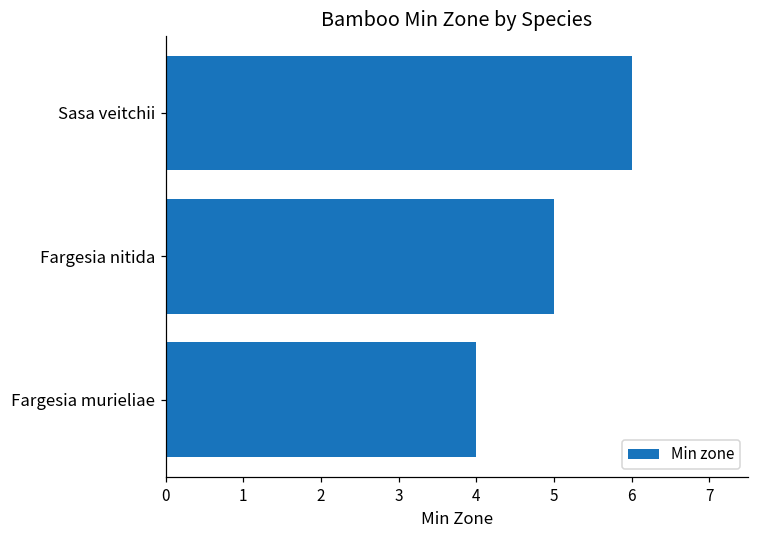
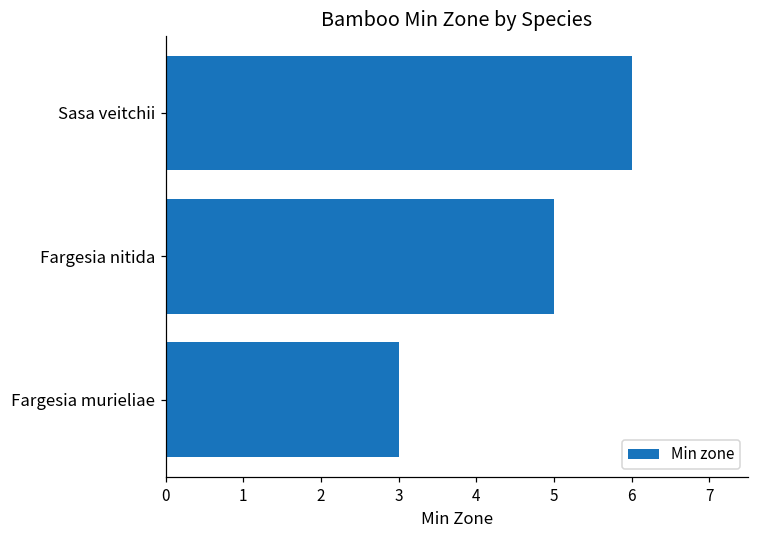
  {
    "Sasa veitchii": 6,
    "Fargesia nitida": 5,
-   "Fargesia murieliae": 4
+   "Fargesia murieliae": 3
  }
